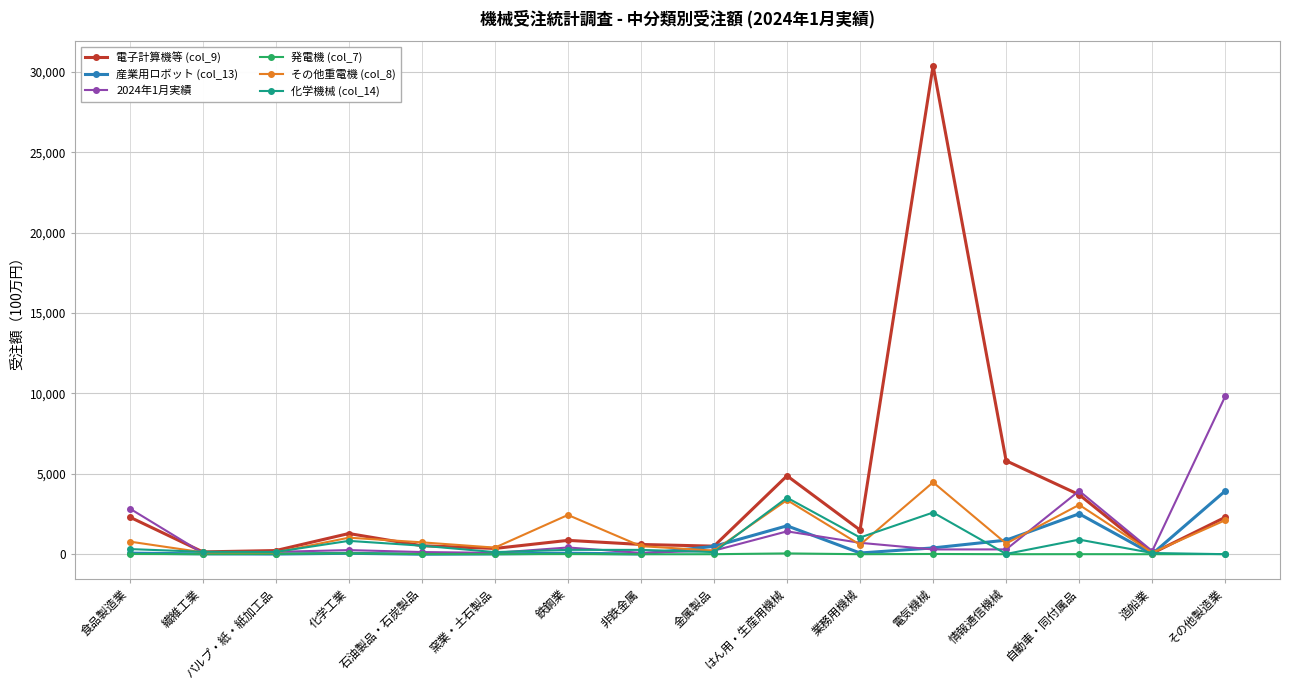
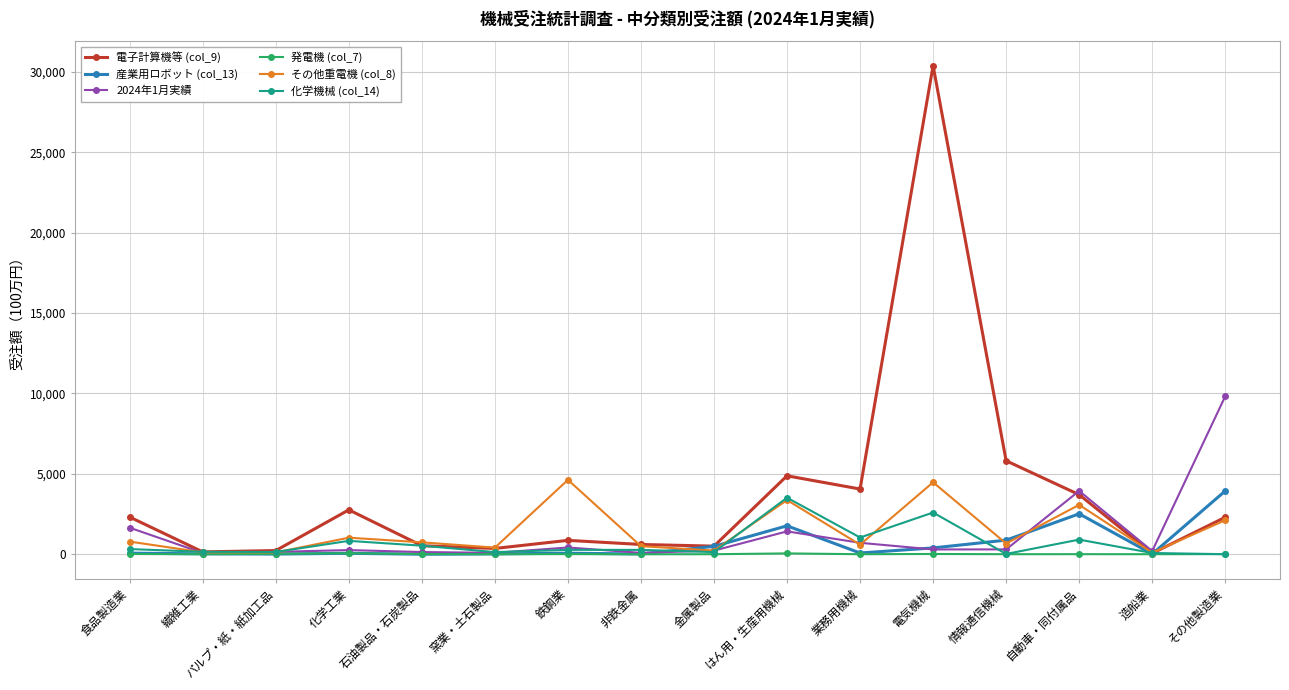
  {
    "電子計算機等 (col_9)": {
      "食品製造業": "2,300",
-     "化学工業": "1,300",
+     "化学工業": "2,800",
      "鉄鋼業": "900",
      "はん用・生産用機械": "4,900",
-     "業務用機械": "1,500",
+     "業務用機械": "4,100",
      "電気機械": "30,400",
      "情報通信機械": "5,800",
      "自動車・同付属品": "3,700",
      "その他製造業": "2,300"
    },
    "産業用ロボット (col_13)": {
      "はん用・生産用機械": "1,800",
      "情報通信機械": "900",
      "自動車・同付属品": "2,500",
      "その他製造業": "3,900"
    },
    "2024年1月実績": {
-     "食品製造業": "2,800",
+     "食品製造業": "1,600",
      "化学工業": "300",
      "はん用・生産用機械": "1,400",
      "情報通信機械": "300",
      "自動車・同付属品": "3,900",
      "その他製造業": "9,800"
    },
    "その他重電機 (col_8)": {
      "食品製造業": "800",
      "化学工業": "1,000",
      "石油製品・石炭製品": "700",
-     "鉄鋼業": "2,400",
+     "鉄鋼業": "4,600",
      "電気機械": "4,500",
      "情報通信機械": "700",
      "自動車・同付属品": "3,100",
      "その他製造業": "2,100"
    }
  }
